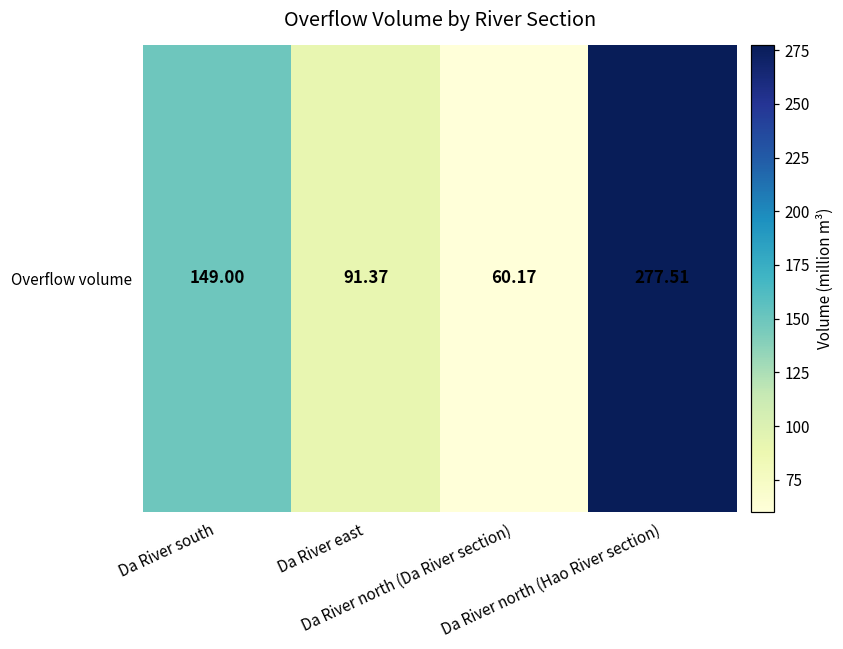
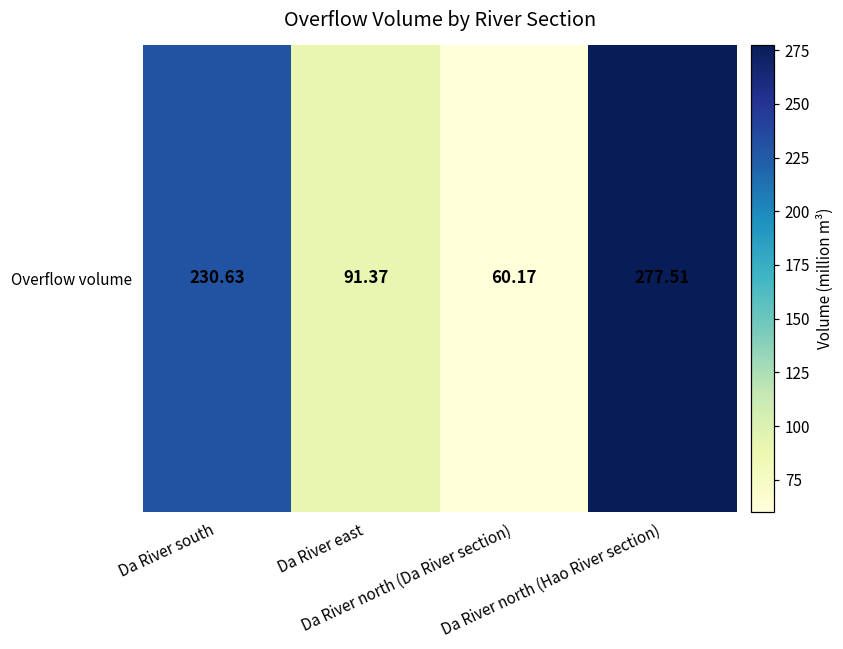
  {
    "Overflow volume": {
-     "Da River south": 149.00,
+     "Da River south": 230.63,
      "Da River east": 91.37,
      "Da River north (Da River section)": 60.17,
      "Da River north (Hao River section)": 277.51
    }
  }
